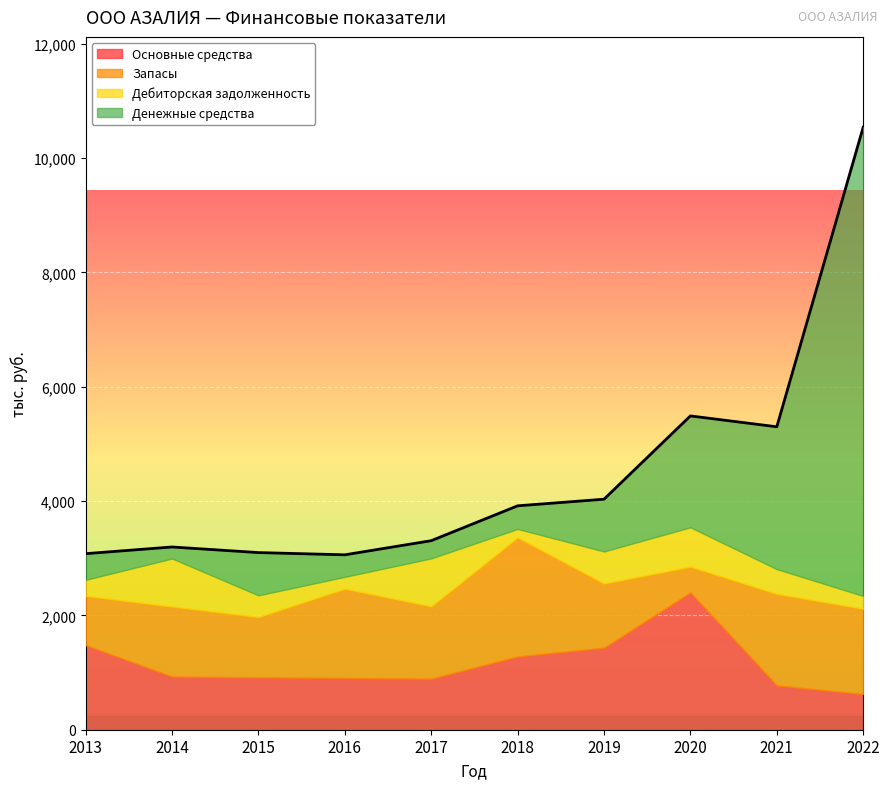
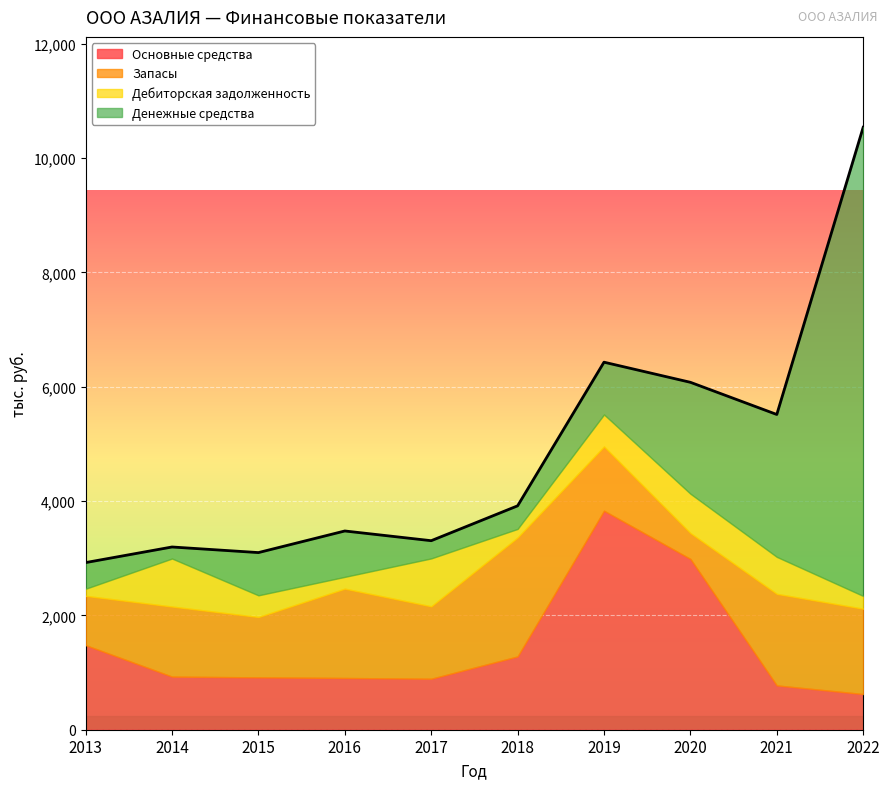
  {
    "Основные средства": {
      "2013": "1,500",
      "2014": "900",
      "2015": "900",
      "2016": "900",
      "2017": "900",
      "2018": "1,300",
-     "2019": "1,400",
-     "2020": "2,400",
+     "2019": "3,800",
+     "2020": "3,000",
      "2021": "800",
      "2022": "600"
    },
    "Запасы": {
      "2013": "900",
      "2014": "1,200",
      "2015": "1,100",
      "2016": "1,600",
      "2017": "1,300",
      "2018": "2,100",
      "2019": "1,100",
      "2020": "500",
      "2021": "1,600",
      "2022": "1,500"
    },
    "Дебиторская задолженность": {
-     "2013": "300",
+     "2013": "100",
      "2014": "800",
      "2015": "400",
      "2016": "200",
      "2017": "800",
      "2018": "200",
      "2019": "600",
      "2020": "700",
-     "2021": "400",
+     "2021": "600",
      "2022": "200"
    },
    "Денежные средства": {
      "2013": "500",
      "2014": "200",
      "2015": "700",
-     "2016": "400",
+     "2016": "800",
      "2017": "300",
      "2018": "400",
      "2019": "900",
      "2020": "1,900",
      "2021": "2,500",
      "2022": "8,200"
    }
  }
